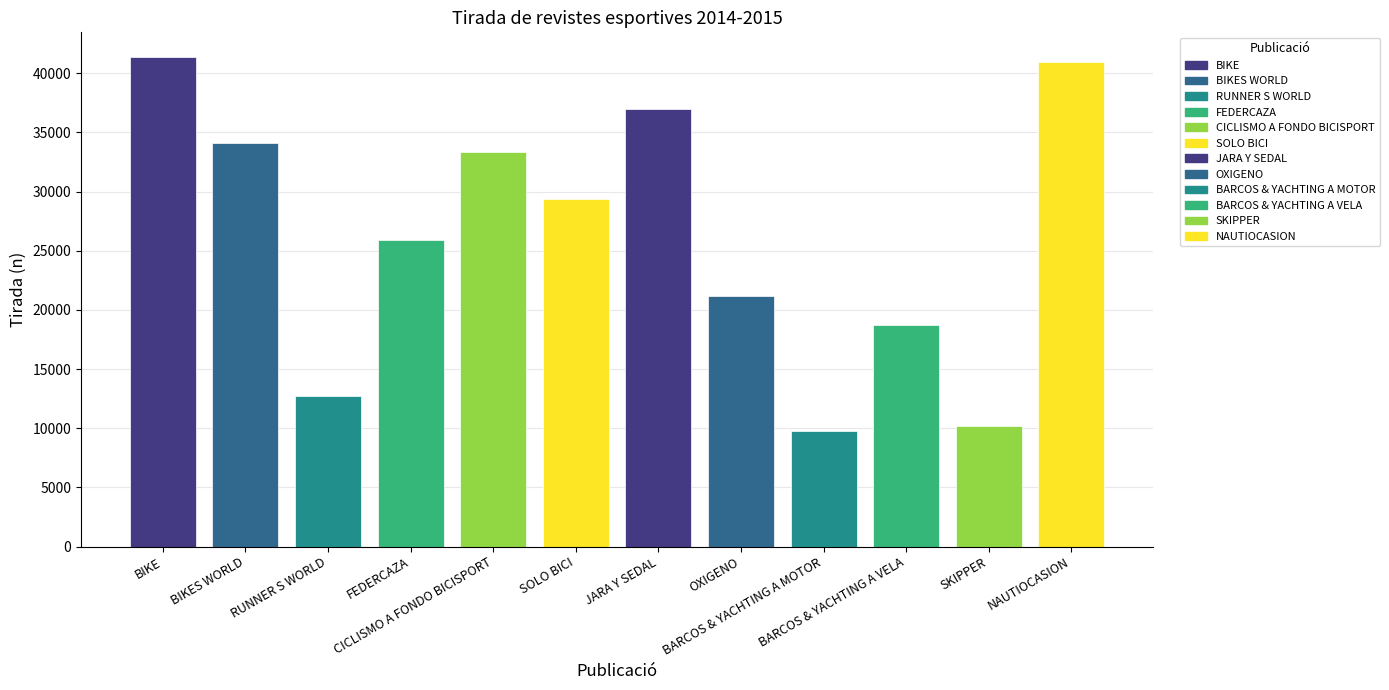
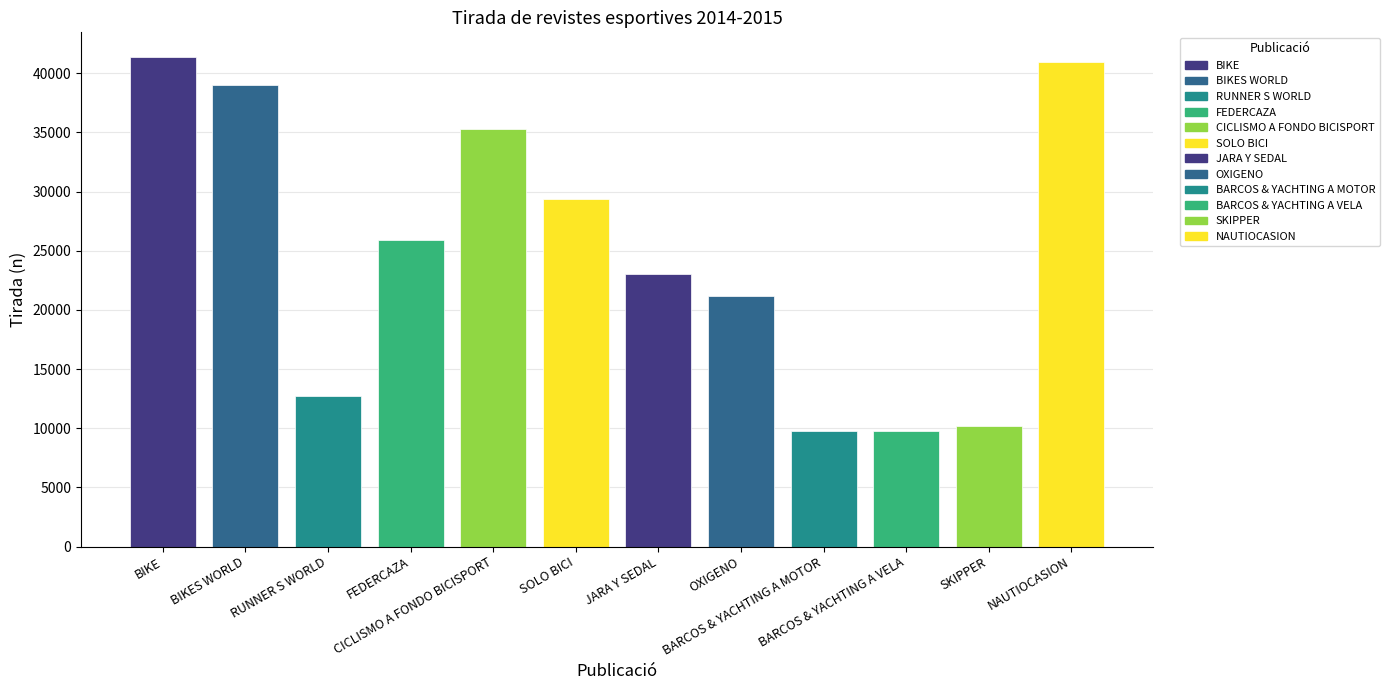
  {
    "BIKE": 41400,
-   "BIKES WORLD": 34100,
+   "BIKES WORLD": 39000,
    "RUNNER S WORLD": 12700,
    "FEDERCAZA": 25900,
-   "CICLISMO A FONDO BICISPORT": 33300,
+   "CICLISMO A FONDO BICISPORT": 35300,
    "SOLO BICI": 29400,
-   "JARA Y SEDAL": 37000,
+   "JARA Y SEDAL": 23000,
    "OXIGENO": 21200,
    "BARCOS & YACHTING A MOTOR": 9700,
-   "BARCOS & YACHTING A VELA": 18700,
+   "BARCOS & YACHTING A VELA": 9800,
    "SKIPPER": 10200,
    "NAUTIOCASION": 40900
  }
